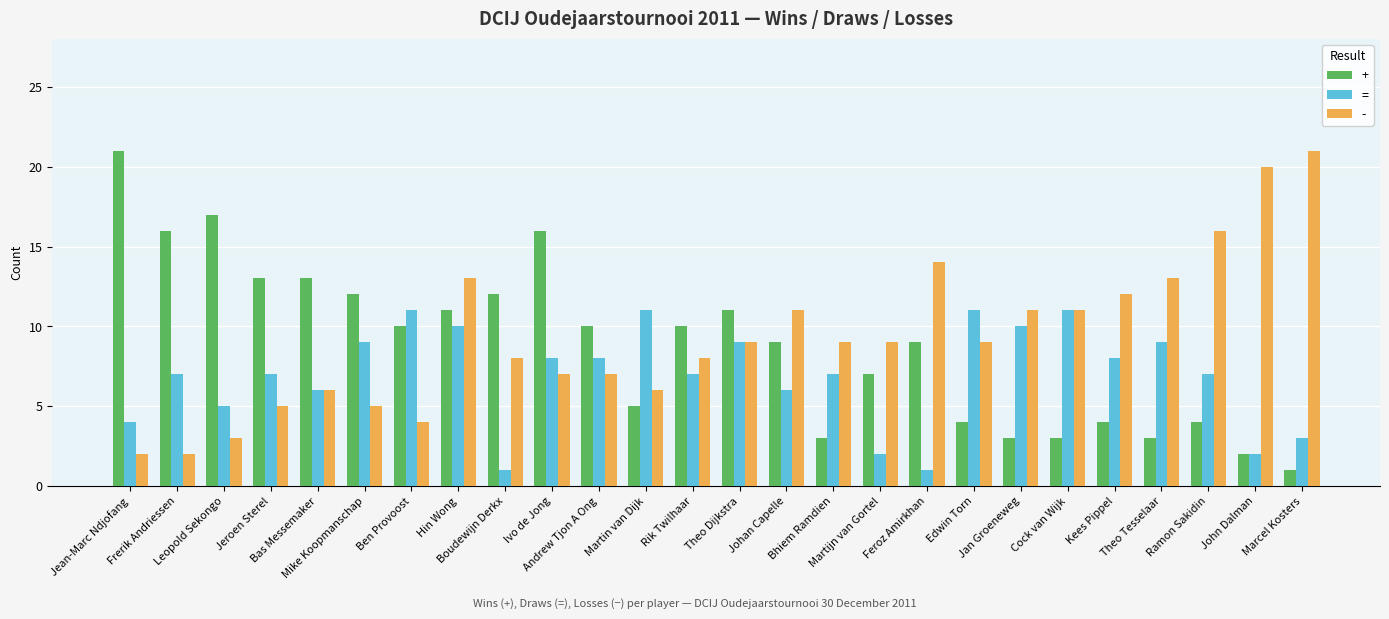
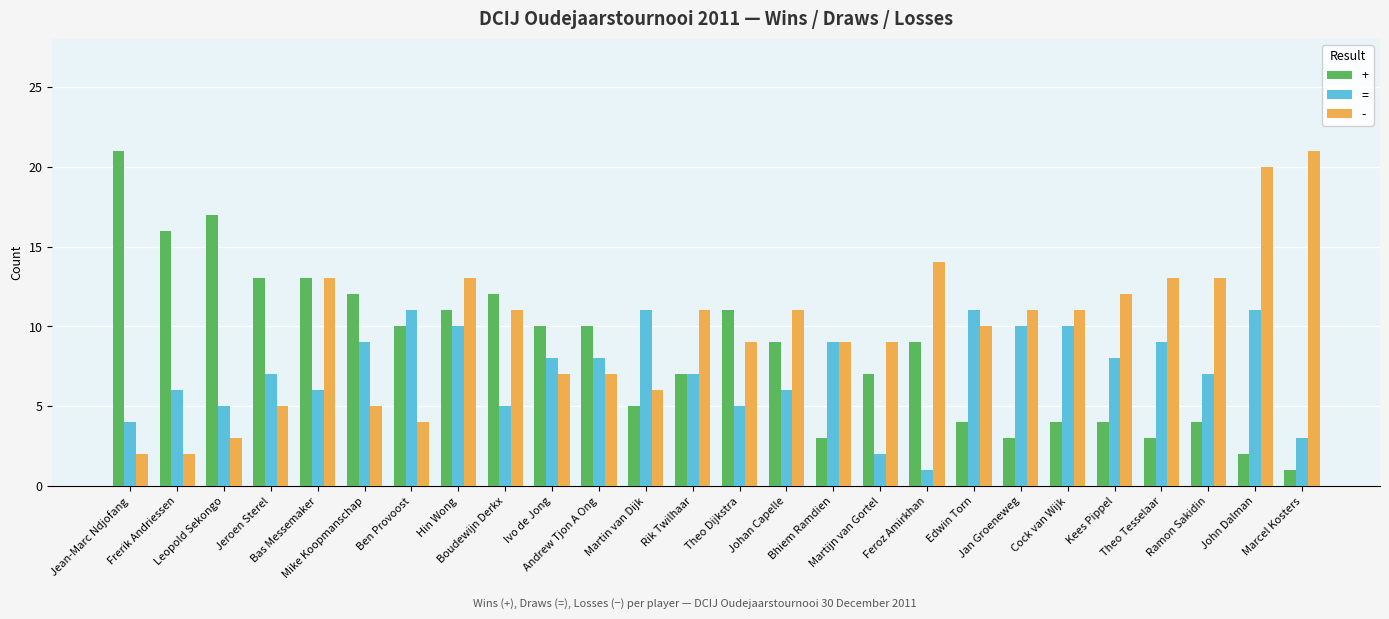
  {
    "+": {
      "Jean-Marc Ndjofang": 21,
      "Frerik Andriessen": 16,
      "Leopold Sekongo": 17,
      "Jeroen Sterel": 13,
      "Bas Messemaker": 13,
      "Mike Koopmanschap": 12,
      "Ben Provoost": 10,
      "Hin Wong": 11,
      "Boudewijn Derkx": 12,
-     "Ivo de Jong": 16,
+     "Ivo de Jong": 10,
      "Andrew Tjon A Ong": 10,
      "Martin van Dijk": 5,
-     "Rik Twilhaar": 10,
+     "Rik Twilhaar": 7,
      "Theo Dijkstra": 11,
      "Johan Capelle": 9,
      "Bhiem Ramdien": 3,
      "Martijn van Gortel": 7,
      "Feroz Amirkhan": 9,
      "Edwin Torn": 4,
      "Jan Groeneweg": 3,
-     "Cock van Wijk": 3,
+     "Cock van Wijk": 4,
      "Kees Pippel": 4,
      "Theo Tesselaar": 3,
      "Ramon Sakidin": 4,
      "John Dalman": 2,
      "Marcel Kosters": 1
    },
    "=": {
      "Jean-Marc Ndjofang": 4,
-     "Frerik Andriessen": 7,
+     "Frerik Andriessen": 6,
      "Leopold Sekongo": 5,
      "Jeroen Sterel": 7,
      "Bas Messemaker": 6,
      "Mike Koopmanschap": 9,
      "Ben Provoost": 11,
      "Hin Wong": 10,
-     "Boudewijn Derkx": 1,
+     "Boudewijn Derkx": 5,
      "Ivo de Jong": 8,
      "Andrew Tjon A Ong": 8,
      "Martin van Dijk": 11,
      "Rik Twilhaar": 7,
-     "Theo Dijkstra": 9,
+     "Theo Dijkstra": 5,
      "Johan Capelle": 6,
-     "Bhiem Ramdien": 7,
+     "Bhiem Ramdien": 9,
      "Martijn van Gortel": 2,
      "Feroz Amirkhan": 1,
      "Edwin Torn": 11,
      "Jan Groeneweg": 10,
-     "Cock van Wijk": 11,
+     "Cock van Wijk": 10,
      "Kees Pippel": 8,
      "Theo Tesselaar": 9,
      "Ramon Sakidin": 7,
-     "John Dalman": 2,
+     "John Dalman": 11,
      "Marcel Kosters": 3
    },
    "-": {
      "Jean-Marc Ndjofang": 2,
      "Frerik Andriessen": 2,
      "Leopold Sekongo": 3,
      "Jeroen Sterel": 5,
-     "Bas Messemaker": 6,
+     "Bas Messemaker": 13,
      "Mike Koopmanschap": 5,
      "Ben Provoost": 4,
      "Hin Wong": 13,
-     "Boudewijn Derkx": 8,
+     "Boudewijn Derkx": 11,
      "Ivo de Jong": 7,
      "Andrew Tjon A Ong": 7,
      "Martin van Dijk": 6,
-     "Rik Twilhaar": 8,
+     "Rik Twilhaar": 11,
      "Theo Dijkstra": 9,
      "Johan Capelle": 11,
      "Bhiem Ramdien": 9,
      "Martijn van Gortel": 9,
      "Feroz Amirkhan": 14,
-     "Edwin Torn": 9,
+     "Edwin Torn": 10,
      "Jan Groeneweg": 11,
      "Cock van Wijk": 11,
      "Kees Pippel": 12,
      "Theo Tesselaar": 13,
-     "Ramon Sakidin": 16,
+     "Ramon Sakidin": 13,
      "John Dalman": 20,
      "Marcel Kosters": 21
    }
  }
